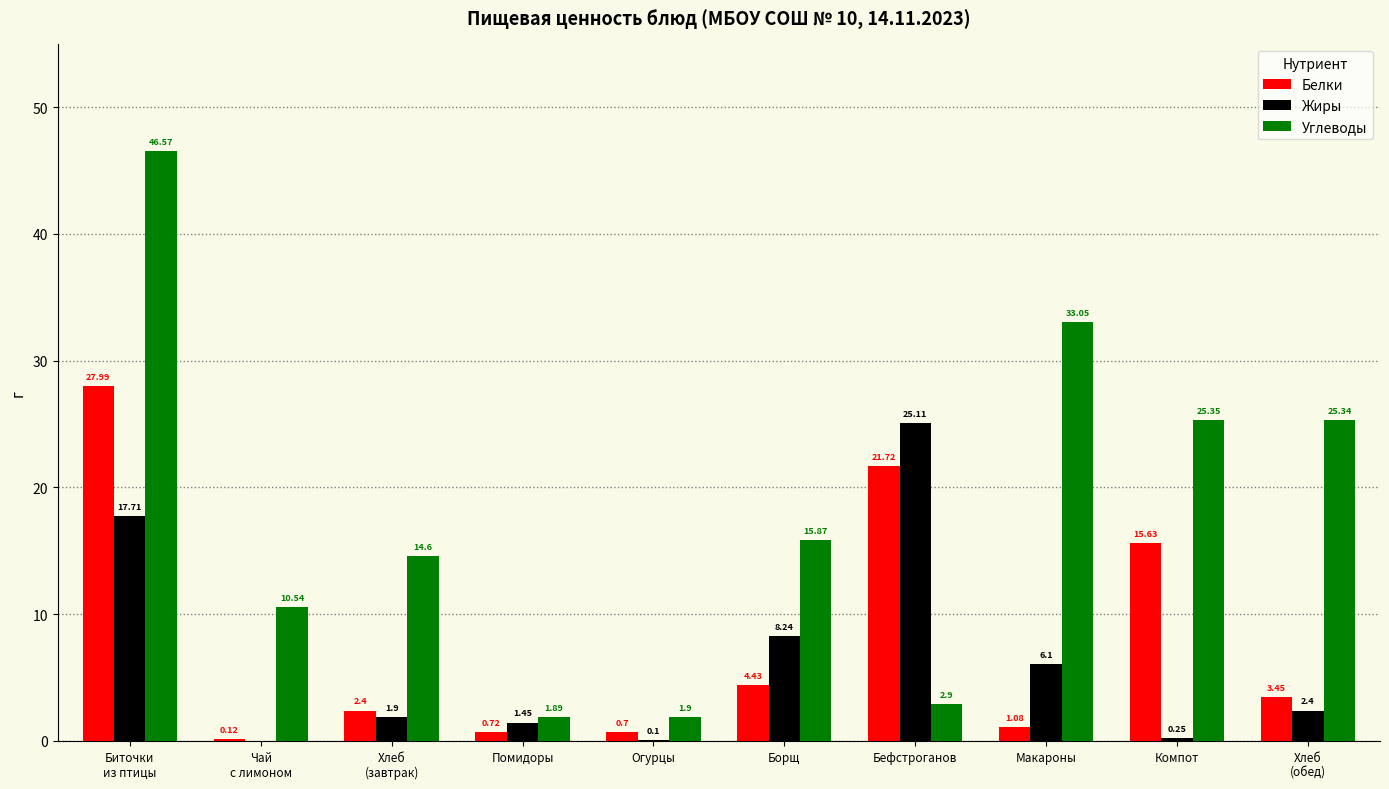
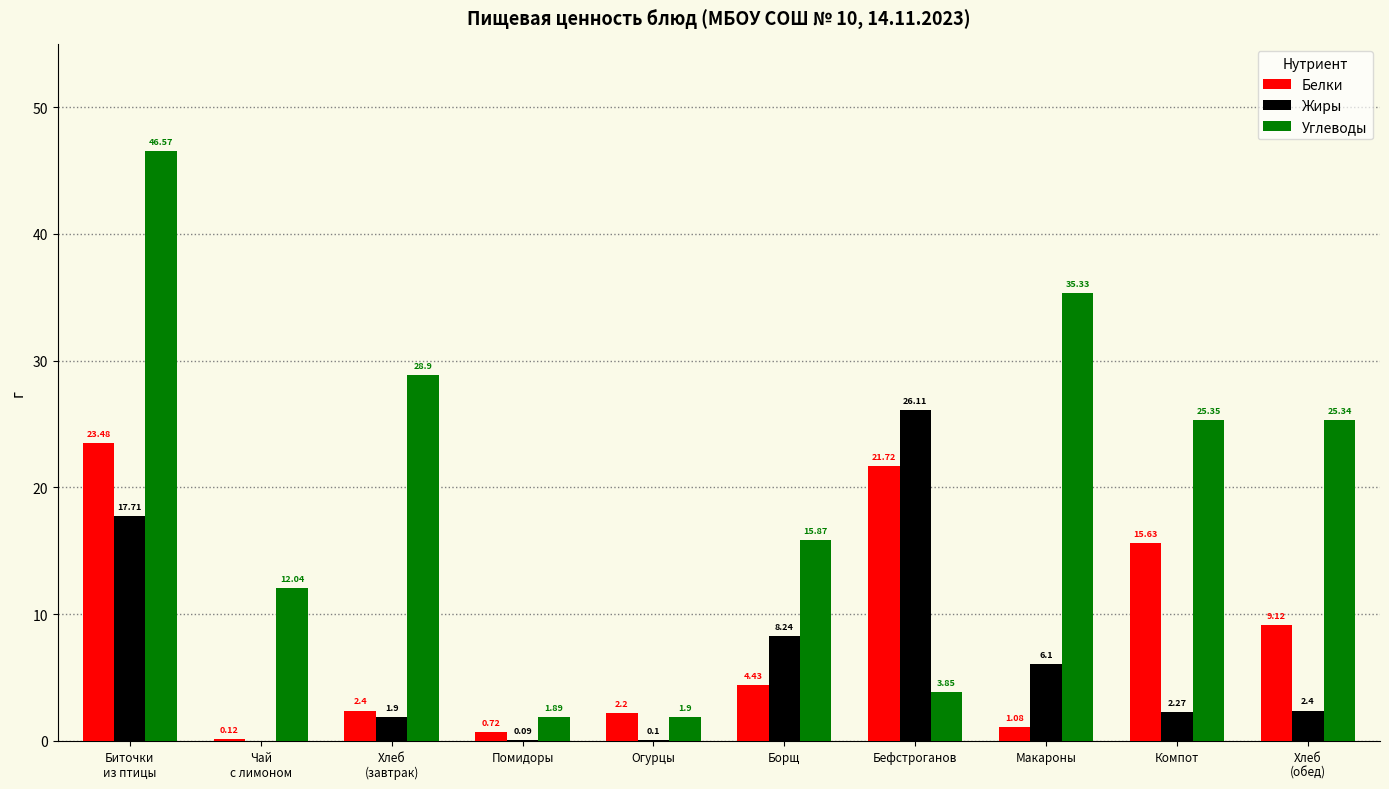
  {
    "Белки": {
-     "Биточки из птицы": 27.99,
+     "Биточки из птицы": 23.48,
      "Чай с лимоном": 0.12,
      "Хлеб (завтрак)": 2.4,
      "Помидоры": 0.72,
-     "Огурцы": 0.7,
+     "Огурцы": 2.2,
      "Борщ": 4.43,
      "Бефстроганов": 21.72,
      "Макароны": 1.08,
      "Компот": 15.63,
-     "Хлеб (обед)": 3.45
+     "Хлеб (обед)": 9.12
    },
    "Жиры": {
      "Биточки из птицы": 17.71,
      "Хлеб (завтрак)": 1.9,
-     "Помидоры": 1.45,
+     "Помидоры": 0.09,
      "Огурцы": 0.1,
      "Борщ": 8.24,
-     "Бефстроганов": 25.11,
+     "Бефстроганов": 26.11,
      "Макароны": 6.1,
-     "Компот": 0.25,
+     "Компот": 2.27,
      "Хлеб (обед)": 2.4
    },
    "Углеводы": {
      "Биточки из птицы": 46.57,
-     "Чай с лимоном": 10.54,
-     "Хлеб (завтрак)": 14.6,
+     "Чай с лимоном": 12.04,
+     "Хлеб (завтрак)": 28.9,
      "Помидоры": 1.89,
      "Огурцы": 1.9,
      "Борщ": 15.87,
-     "Бефстроганов": 2.9,
-     "Макароны": 33.05,
+     "Бефстроганов": 3.85,
+     "Макароны": 35.33,
      "Компот": 25.35,
      "Хлеб (обед)": 25.34
    }
  }
